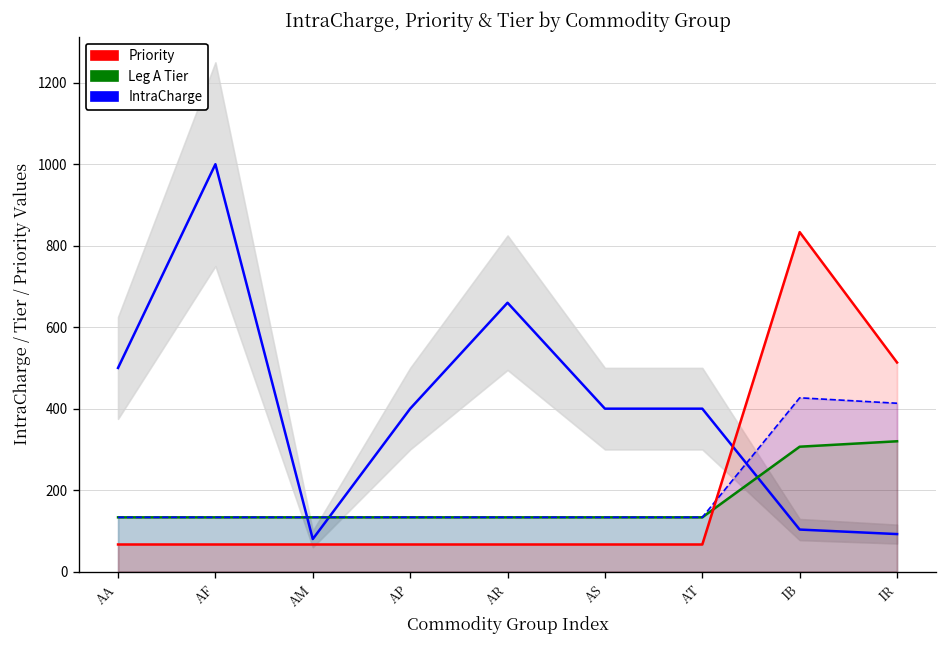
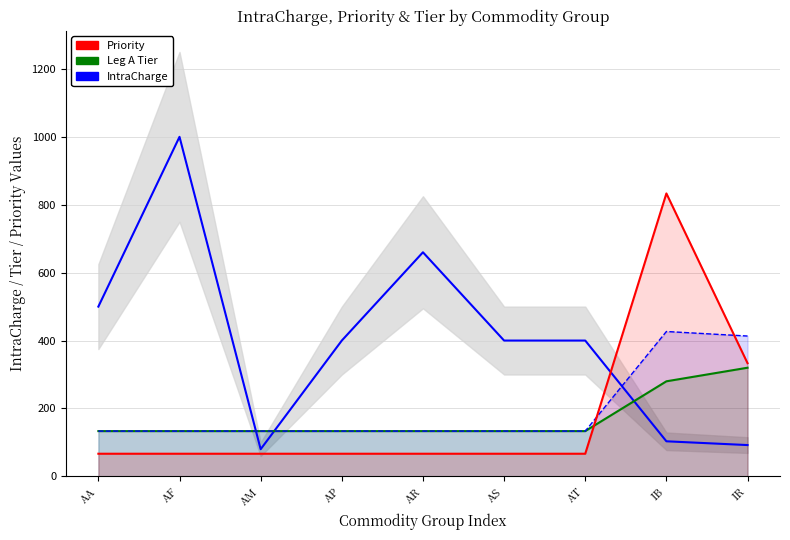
  {
    "Leg A Tier": {
-     "IB": 310,
+     "IB": 280,
      "IR": 320
    },
    "Priority": {
      "AA": 70,
      "AF": 70,
      "AM": 70,
      "AP": 70,
      "AR": 70,
      "AS": 70,
      "AT": 70,
      "IB": 830,
-     "IR": 510
+     "IR": 330
    }
  }
